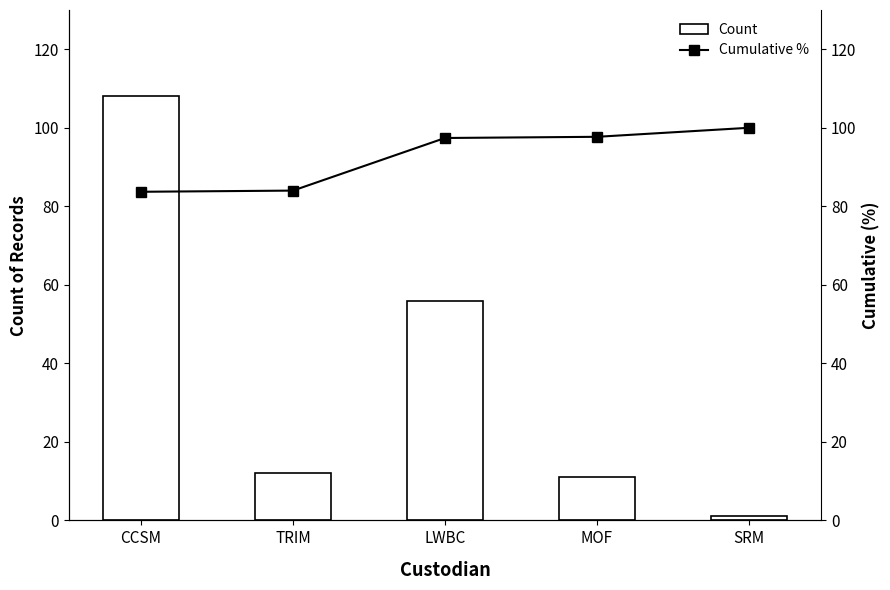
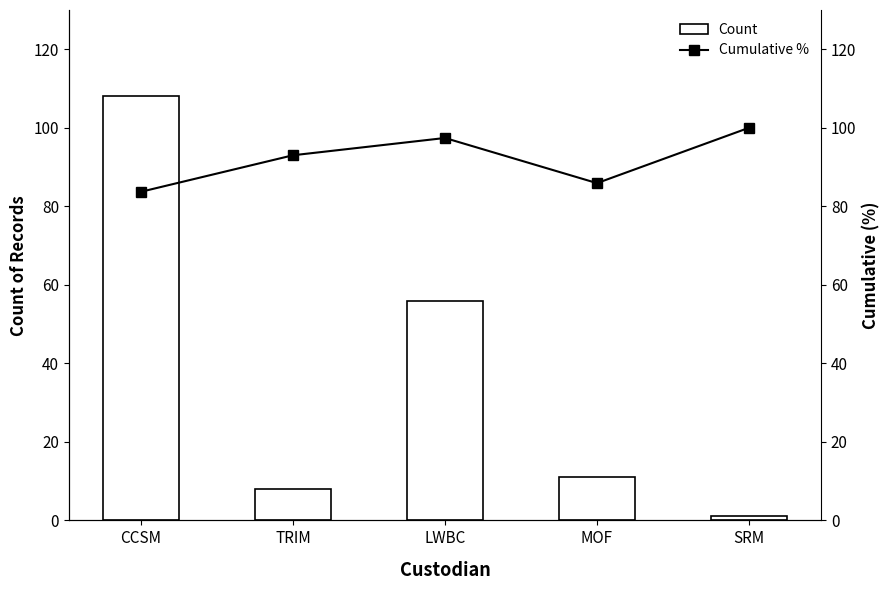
  {
    "Count": {
      "CCSM": 108,
-     "TRIM": 12,
+     "TRIM": 8,
      "LWBC": 56,
      "MOF": 11,
      "SRM": 1
    },
    "Cumulative %": {
      "CCSM": 84,
-     "TRIM": 84,
+     "TRIM": 93,
      "LWBC": 97,
-     "MOF": 98,
+     "MOF": 86,
      "SRM": 100
    }
  }
